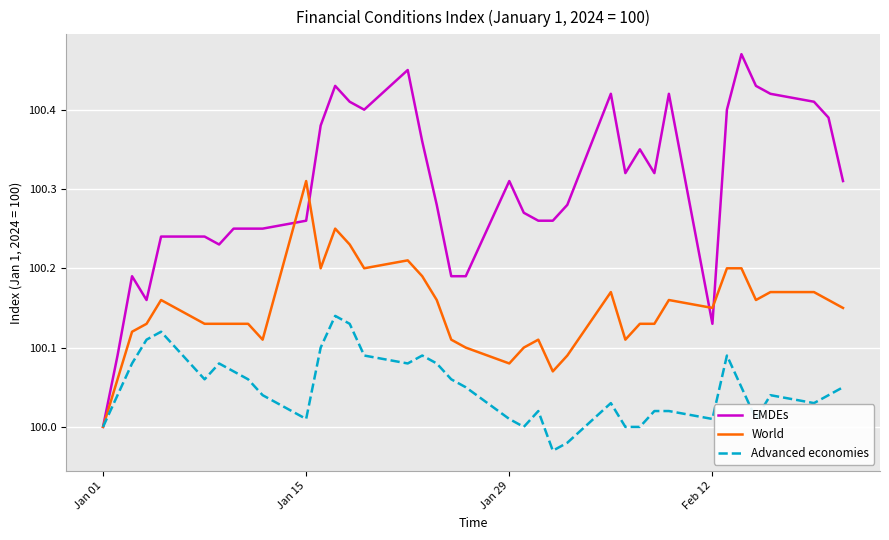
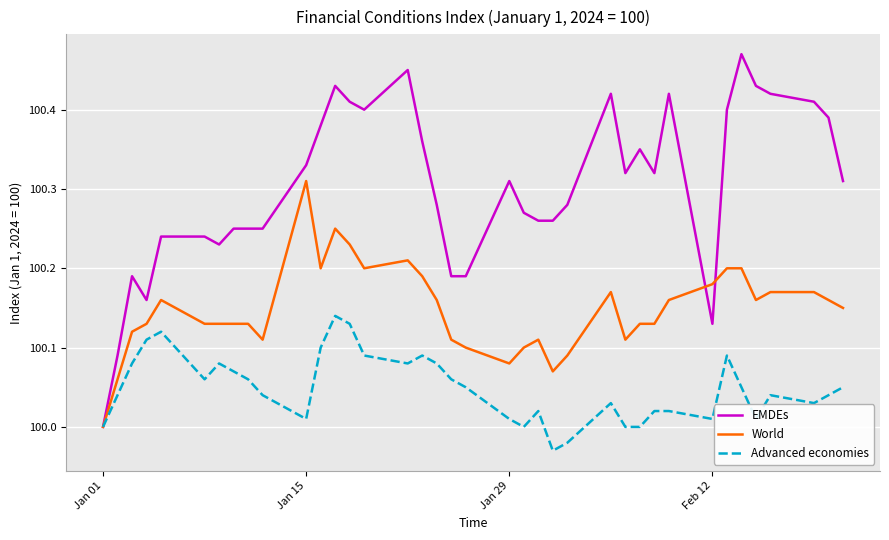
  {
    "EMDEs": {
-     "Jan 15": 100.26,
+     "Jan 15": 100.33,
      "Jan 29": 100.31,
      "Feb 12": 100.13
    },
    "World": {
      "Jan 15": 100.31,
      "Jan 29": 100.08,
-     "Feb 12": 100.15
+     "Feb 12": 100.18
    },
    "Advanced economies": {
      "Jan 15": 100.01,
      "Jan 29": 100.01,
      "Feb 12": 100.01
    }
  }
